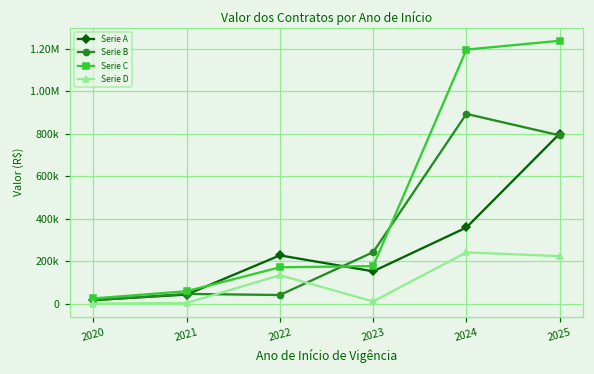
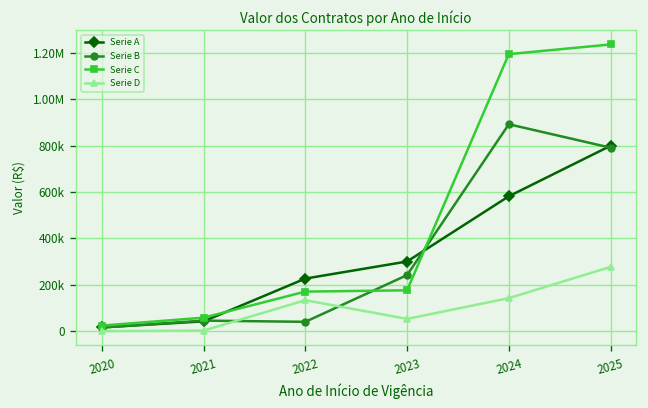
  {
    "Serie A": {
      "2022": 230000,
-     "2023": 150000,
-     "2024": 360000
+     "2023": 300000,
+     "2024": 580000
    },
    "Serie B": {
      "2022": 40000,
      "2023": 240000,
      "2024": 890000
    },
    "Serie C": {
      "2022": 170000,
      "2023": 180000,
      "2024": 1200000,
      "2025": 1240000
    },
    "Serie D": {
      "2020": 0,
      "2021": 0,
      "2022": 130000,
-     "2023": 10000,
-     "2024": 240000,
-     "2025": 220000
+     "2023": 50000,
+     "2024": 140000,
+     "2025": 280000
    }
  }
